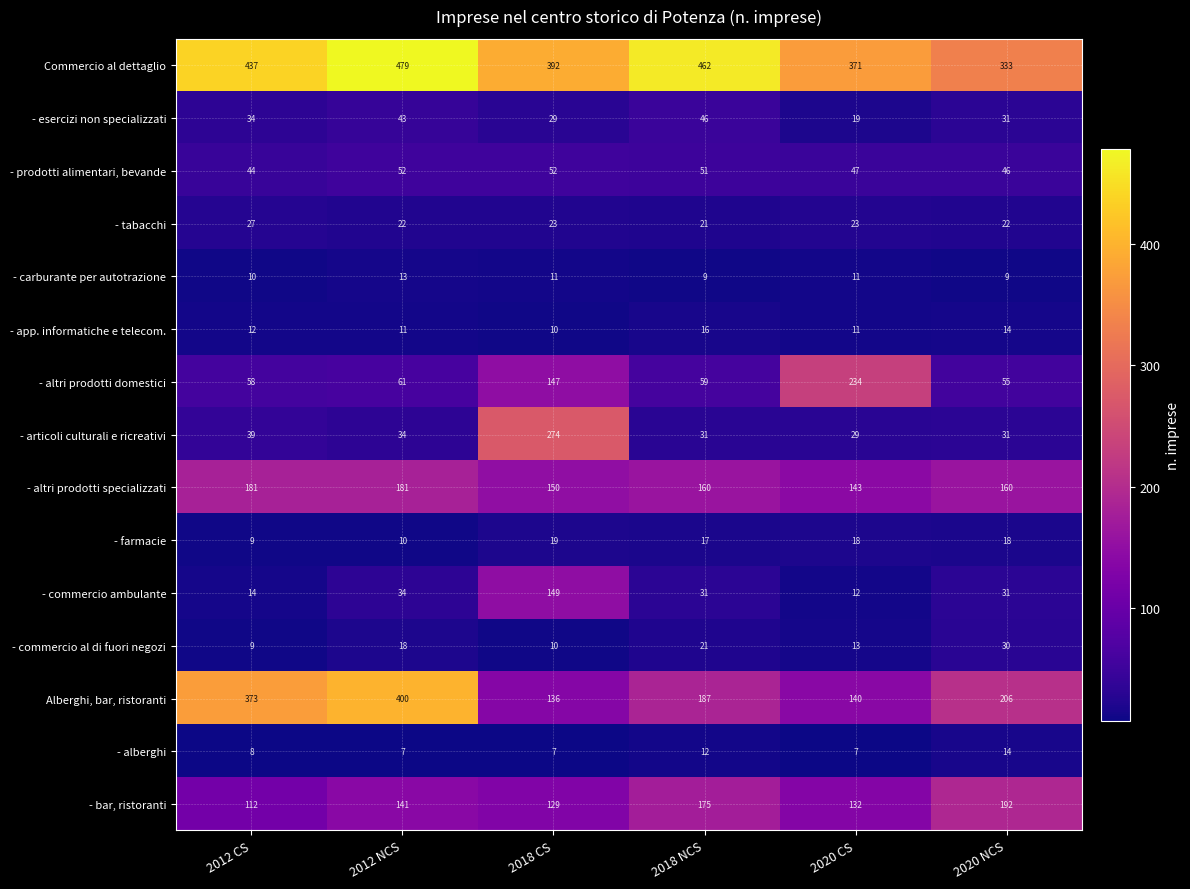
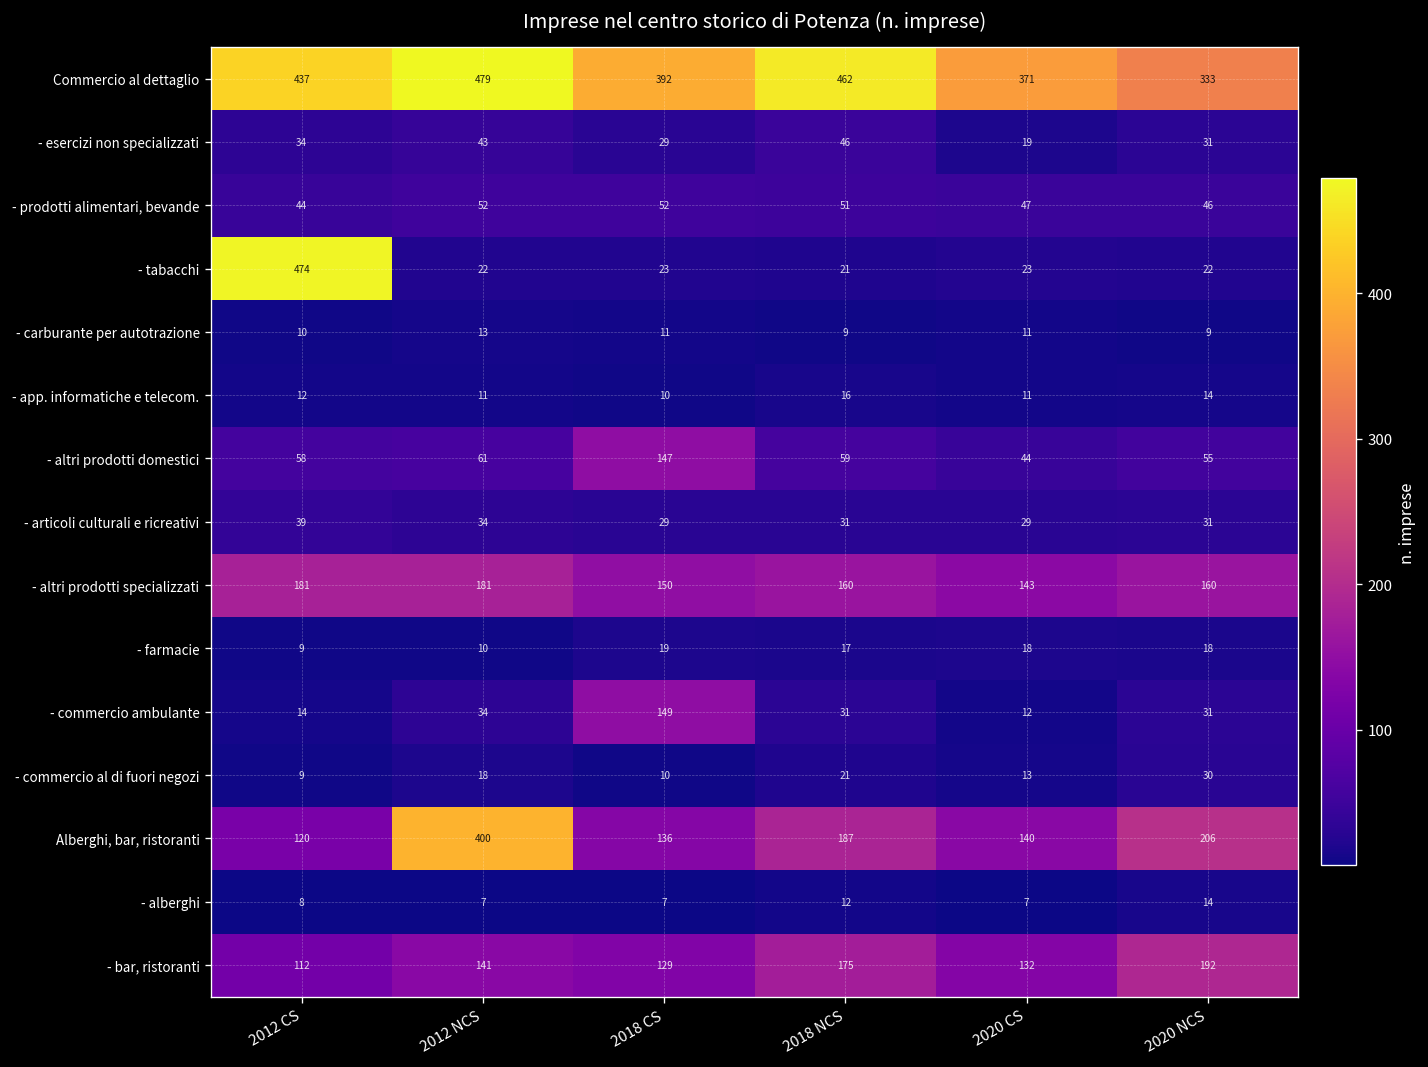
  {
    "Commercio al dettaglio": {
      "2012 CS": 437,
      "2012 NCS": 479,
      "2018 CS": 392,
      "2018 NCS": 462,
      "2020 CS": 371,
      "2020 NCS": 333
    },
    "- esercizi non specializzati": {
      "2012 CS": 34,
      "2012 NCS": 43,
      "2018 CS": 29,
      "2018 NCS": 46,
      "2020 CS": 19,
      "2020 NCS": 31
    },
    "- prodotti alimentari, bevande": {
      "2012 CS": 44,
      "2012 NCS": 52,
      "2018 CS": 52,
      "2018 NCS": 51,
      "2020 CS": 47,
      "2020 NCS": 46
    },
    "- tabacchi": {
-     "2012 CS": 27,
+     "2012 CS": 474,
      "2012 NCS": 22,
      "2018 CS": 23,
      "2018 NCS": 21,
      "2020 CS": 23,
      "2020 NCS": 22
    },
    "- carburante per autotrazione": {
      "2012 CS": 10,
      "2012 NCS": 13,
      "2018 CS": 11,
      "2018 NCS": 9,
      "2020 CS": 11,
      "2020 NCS": 9
    },
    "- app. informatiche e telecom.": {
      "2012 CS": 12,
      "2012 NCS": 11,
      "2018 CS": 10,
      "2018 NCS": 16,
      "2020 CS": 11,
      "2020 NCS": 14
    },
    "- altri prodotti domestici": {
      "2012 CS": 58,
      "2012 NCS": 61,
      "2018 CS": 147,
      "2018 NCS": 59,
-     "2020 CS": 234,
+     "2020 CS": 44,
      "2020 NCS": 55
    },
    "- articoli culturali e ricreativi": {
      "2012 CS": 39,
      "2012 NCS": 34,
-     "2018 CS": 274,
+     "2018 CS": 29,
      "2018 NCS": 31,
      "2020 CS": 29,
      "2020 NCS": 31
    },
    "- altri prodotti specializzati": {
      "2012 CS": 181,
      "2012 NCS": 181,
      "2018 CS": 150,
      "2018 NCS": 160,
      "2020 CS": 143,
      "2020 NCS": 160
    },
    "- farmacie": {
      "2012 CS": 9,
      "2012 NCS": 10,
      "2018 CS": 19,
      "2018 NCS": 17,
      "2020 CS": 18,
      "2020 NCS": 18
    },
    "- commercio ambulante": {
      "2012 CS": 14,
      "2012 NCS": 34,
      "2018 CS": 149,
      "2018 NCS": 31,
      "2020 CS": 12,
      "2020 NCS": 31
    },
    "- commercio al di fuori negozi": {
      "2012 CS": 9,
      "2012 NCS": 18,
      "2018 CS": 10,
      "2018 NCS": 21,
      "2020 CS": 13,
      "2020 NCS": 30
    },
    "Alberghi, bar, ristoranti": {
-     "2012 CS": 373,
+     "2012 CS": 120,
      "2012 NCS": 400,
      "2018 CS": 136,
      "2018 NCS": 187,
      "2020 CS": 140,
      "2020 NCS": 206
    },
    "- alberghi": {
      "2012 CS": 8,
      "2012 NCS": 7,
      "2018 CS": 7,
      "2018 NCS": 12,
      "2020 CS": 7,
      "2020 NCS": 14
    },
    "- bar, ristoranti": {
      "2012 CS": 112,
      "2012 NCS": 141,
      "2018 CS": 129,
      "2018 NCS": 175,
      "2020 CS": 132,
      "2020 NCS": 192
    }
  }
